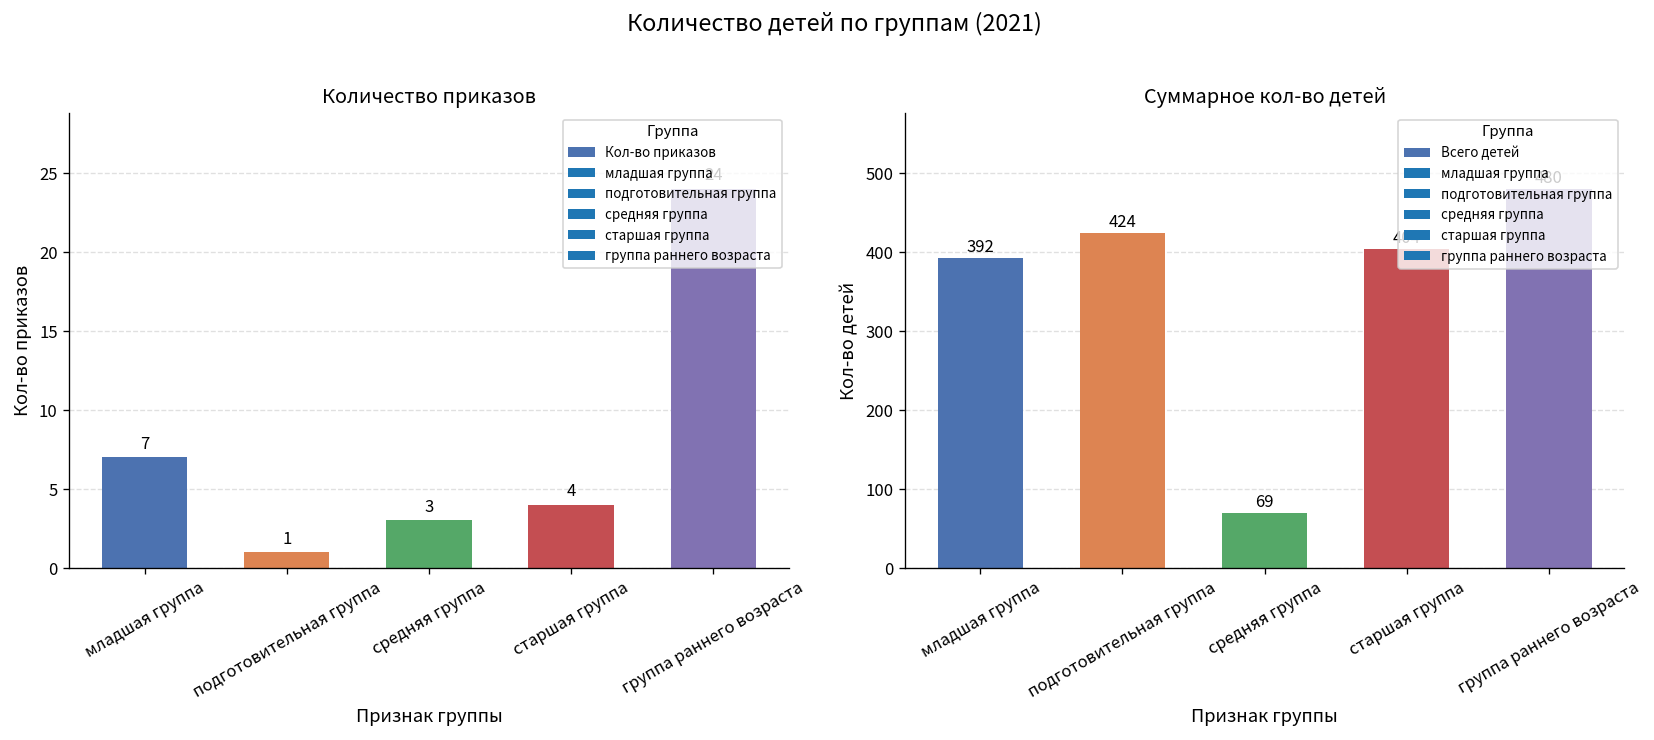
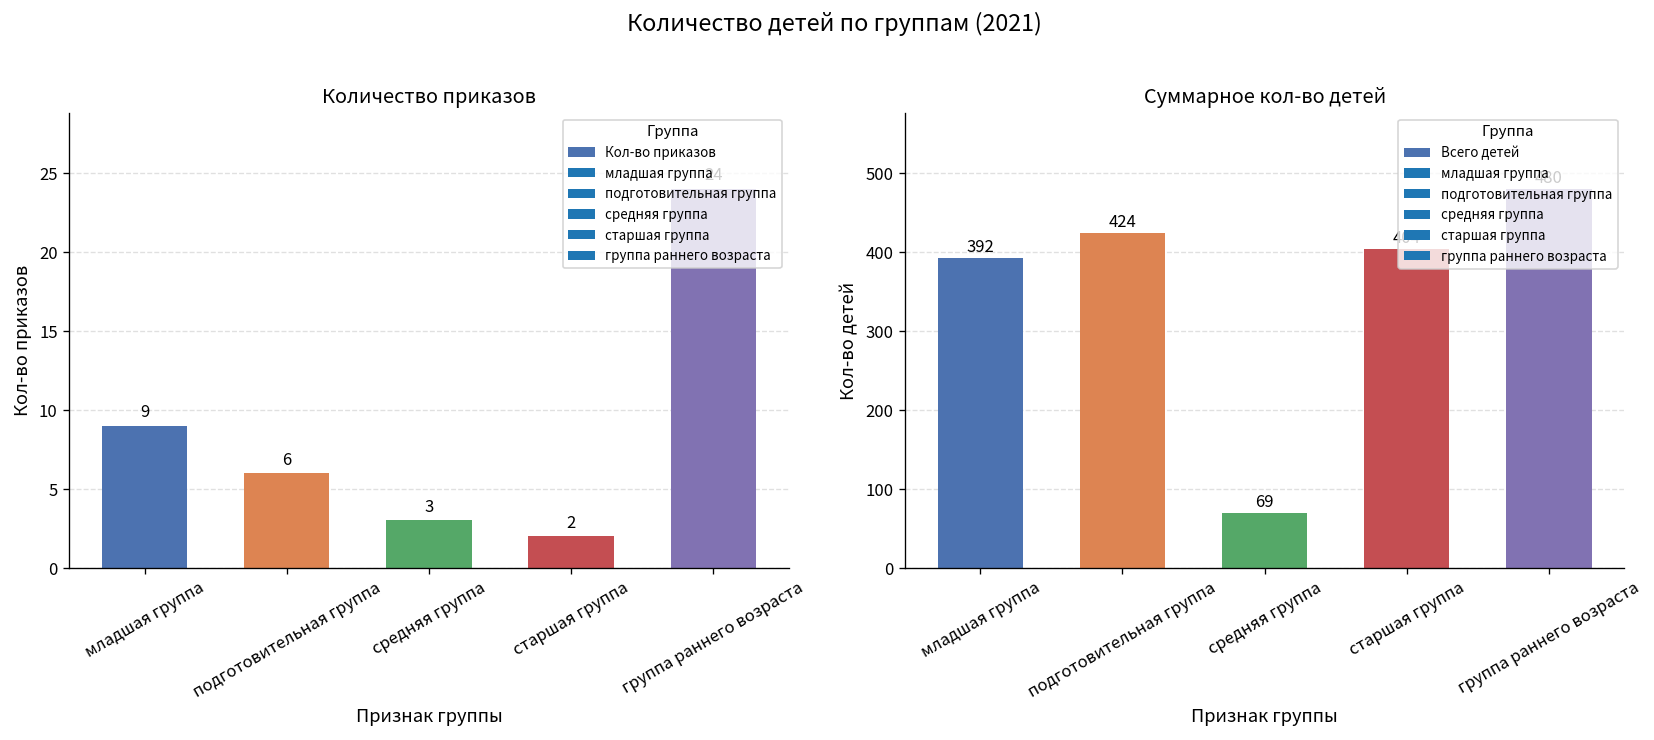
  {
    "Количество приказов": {
-     "младшая группа": 7,
-     "подготовительная группа": 1,
+     "младшая группа": 9,
+     "подготовительная группа": 6,
      "средняя группа": 3,
-     "старшая группа": 4
+     "старшая группа": 2
    },
    "Суммарное кол-во детей": {
      "младшая группа": 392,
      "подготовительная группа": 424,
      "средняя группа": 69
    }
  }
